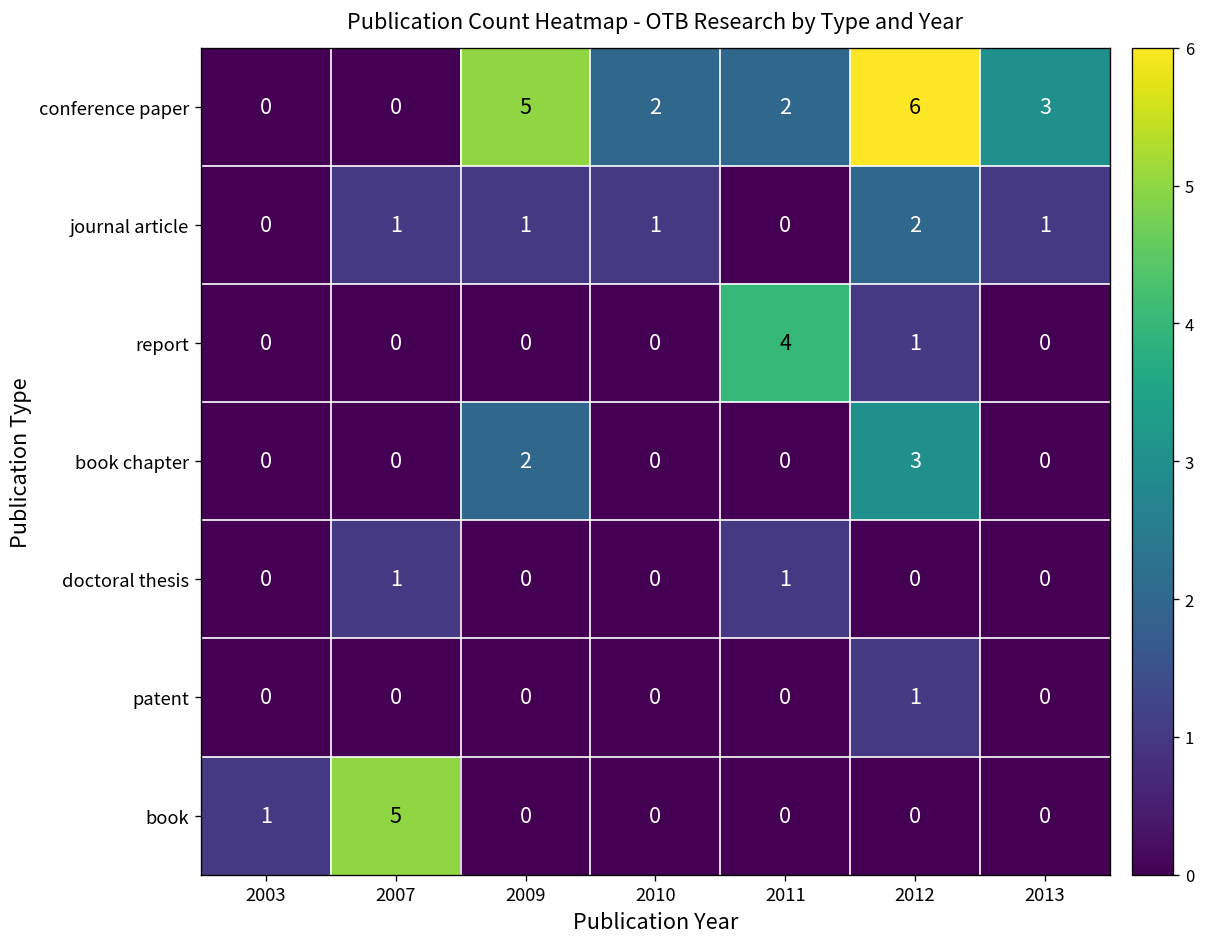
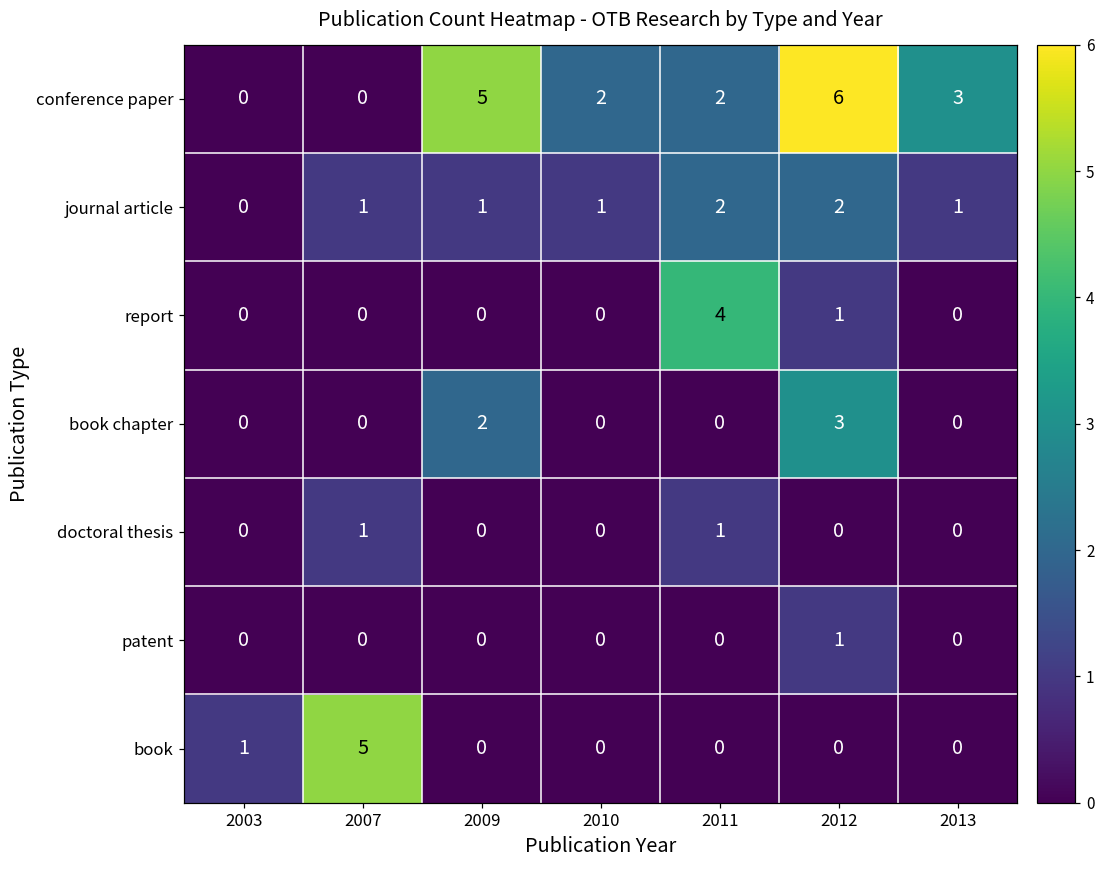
  {
    "conference paper": {
      "2003": 0,
      "2007": 0,
      "2009": 5,
      "2010": 2,
      "2011": 2,
      "2012": 6,
      "2013": 3
    },
    "journal article": {
      "2003": 0,
      "2007": 1,
      "2009": 1,
      "2010": 1,
-     "2011": 0,
+     "2011": 2,
      "2012": 2,
      "2013": 1
    },
    "report": {
      "2003": 0,
      "2007": 0,
      "2009": 0,
      "2010": 0,
      "2011": 4,
      "2012": 1,
      "2013": 0
    },
    "book chapter": {
      "2003": 0,
      "2007": 0,
      "2009": 2,
      "2010": 0,
      "2011": 0,
      "2012": 3,
      "2013": 0
    },
    "doctoral thesis": {
      "2003": 0,
      "2007": 1,
      "2009": 0,
      "2010": 0,
      "2011": 1,
      "2012": 0,
      "2013": 0
    },
    "patent": {
      "2003": 0,
      "2007": 0,
      "2009": 0,
      "2010": 0,
      "2011": 0,
      "2012": 1,
      "2013": 0
    },
    "book": {
      "2003": 1,
      "2007": 5,
      "2009": 0,
      "2010": 0,
      "2011": 0,
      "2012": 0,
      "2013": 0
    }
  }
